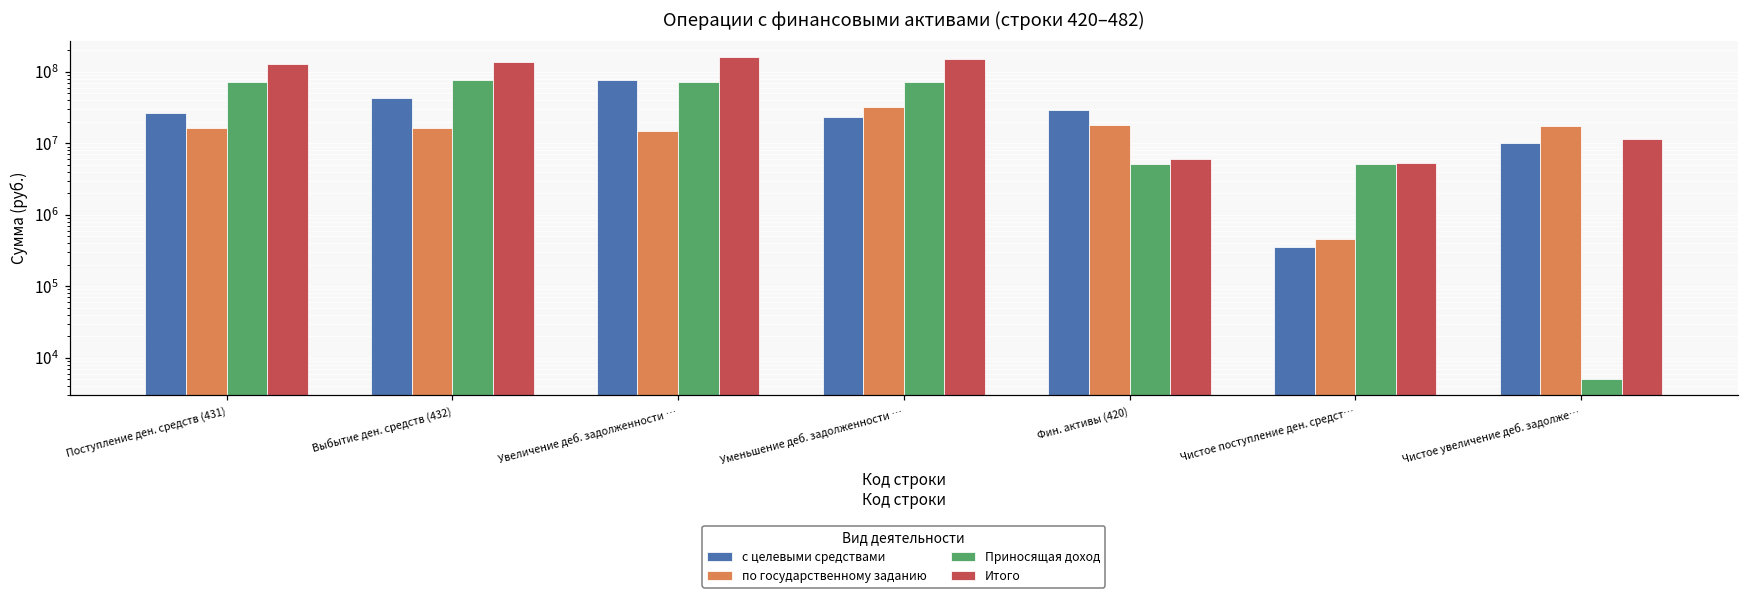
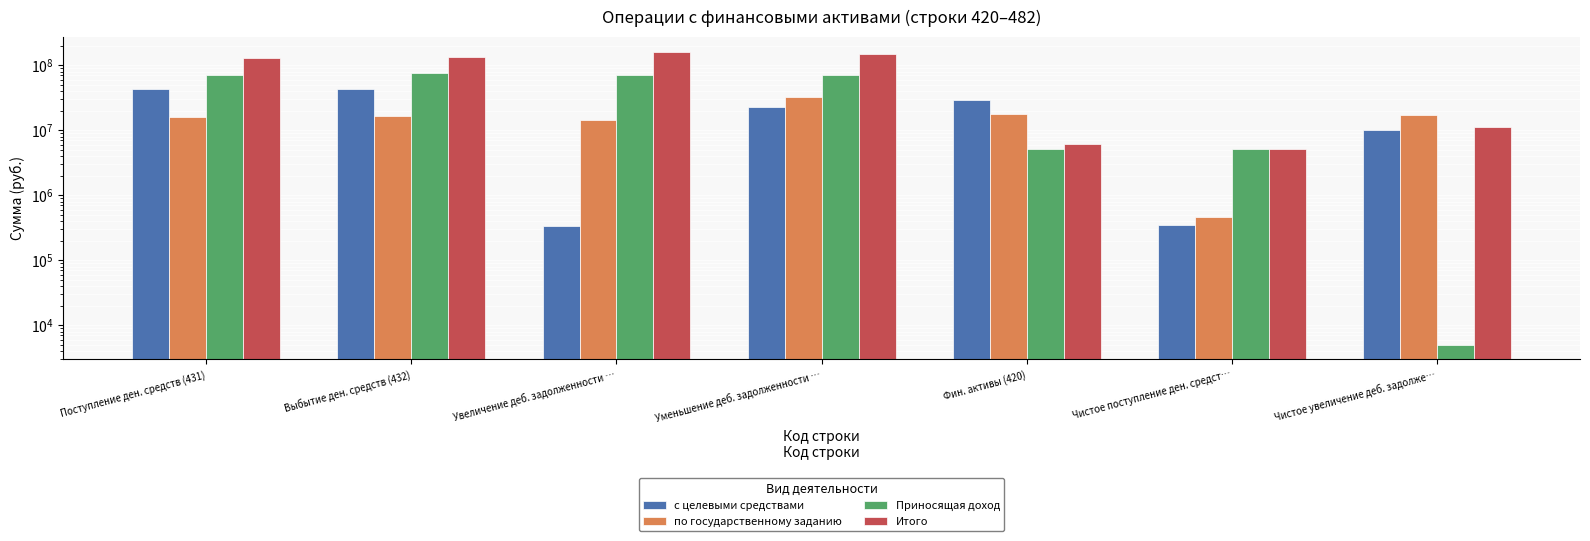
  {
    "с целевыми средствами": {
-     "Поступление ден. средств (431)": 26000000,
+     "Поступление ден. средств (431)": 40000000,
      "Выбытие ден. средств (432)": 40000000,
-     "Увеличение деб. задолженности …": 80000000,
+     "Увеличение деб. задолженности …": 300000,
      "Уменьшение деб. задолженности …": 23000000,
      "Фин. активы (420)": 30000000,
      "Чистое поступление ден. средст…": 300000,
      "Чистое увеличение деб. задолже…": 10000000
    },
    "Приносящая доход": {
      "Поступление ден. средств (431)": 70000000,
      "Выбытие ден. средств (432)": 80000000,
      "Увеличение деб. задолженности …": 70000000,
      "Уменьшение деб. задолженности …": 70000000,
      "Фин. активы (420)": 5000000,
      "Чистое поступление ден. средст…": 5000000,
      "Чистое увеличение деб. задолже…": 5000
    }
  }
